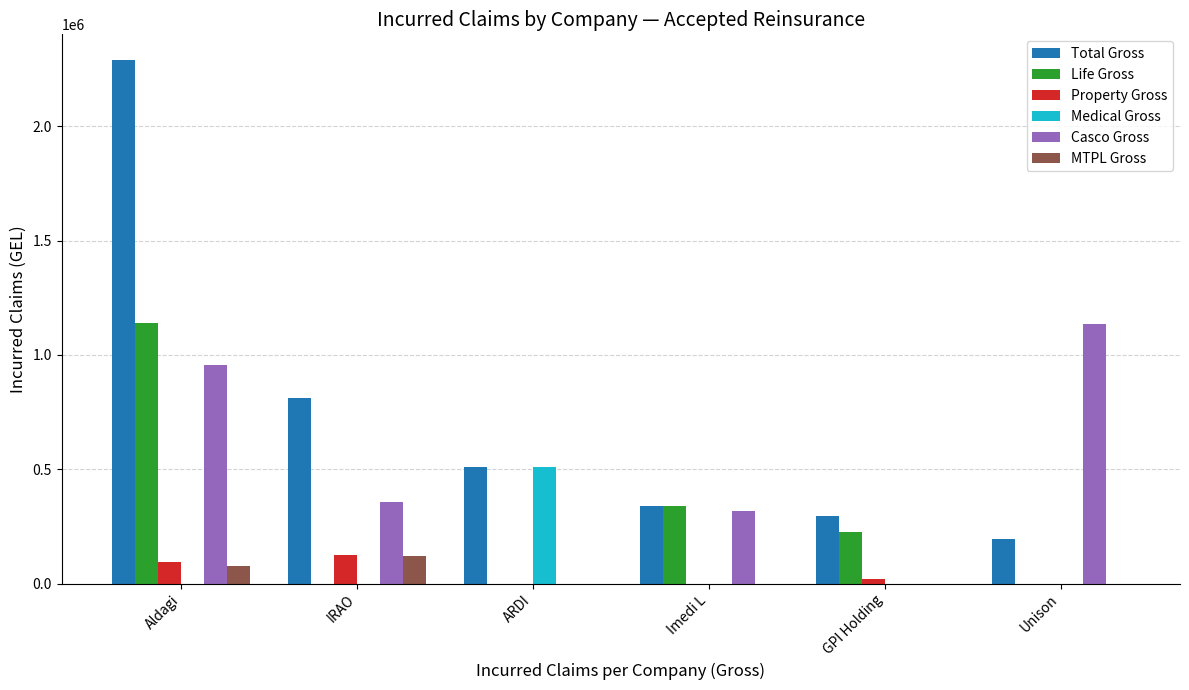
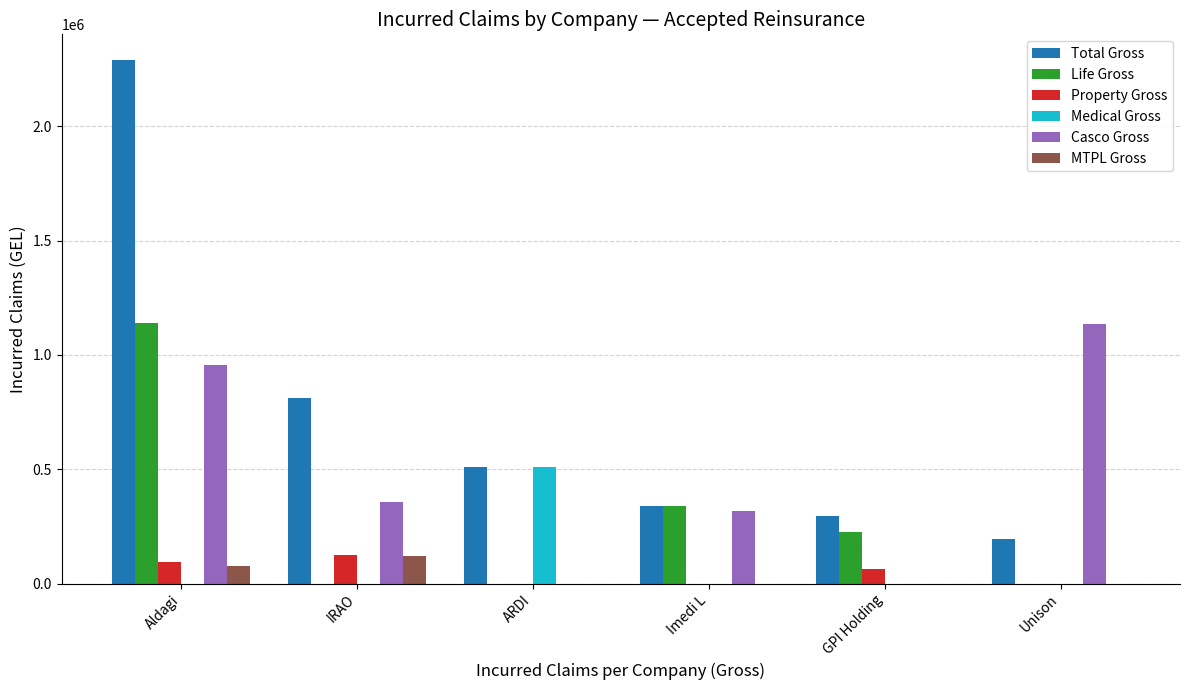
  {
    "Total Gross": {
      "Aldagi": 2290000,
      "IRAO": 810000,
      "ARDI": 510000,
      "Imedi L": 340000,
      "GPI Holding": 290000,
      "Unison": 200000
    },
    "Life Gross": {
      "Aldagi": 1140000,
      "IRAO": 0,
      "ARDI": 0,
      "Imedi L": 340000,
      "GPI Holding": 220000,
      "Unison": 0
    },
    "Property Gross": {
      "Aldagi": 90000,
      "IRAO": 130000,
      "ARDI": 0,
      "Imedi L": 0,
-     "GPI Holding": 20000,
+     "GPI Holding": 70000,
      "Unison": 0
    },
    "Medical Gross": {
      "Aldagi": 0,
      "IRAO": 0,
      "ARDI": 510000,
      "Imedi L": 0,
      "GPI Holding": 0,
      "Unison": 0
    },
    "Casco Gross": {
      "Aldagi": 960000,
      "IRAO": 360000,
      "ARDI": 0,
      "Imedi L": 320000,
      "GPI Holding": 0,
      "Unison": 1140000
    },
    "MTPL Gross": {
      "Aldagi": 70000,
      "IRAO": 120000,
      "ARDI": 0,
      "Imedi L": 0,
      "GPI Holding": 0,
      "Unison": 0
    }
  }
